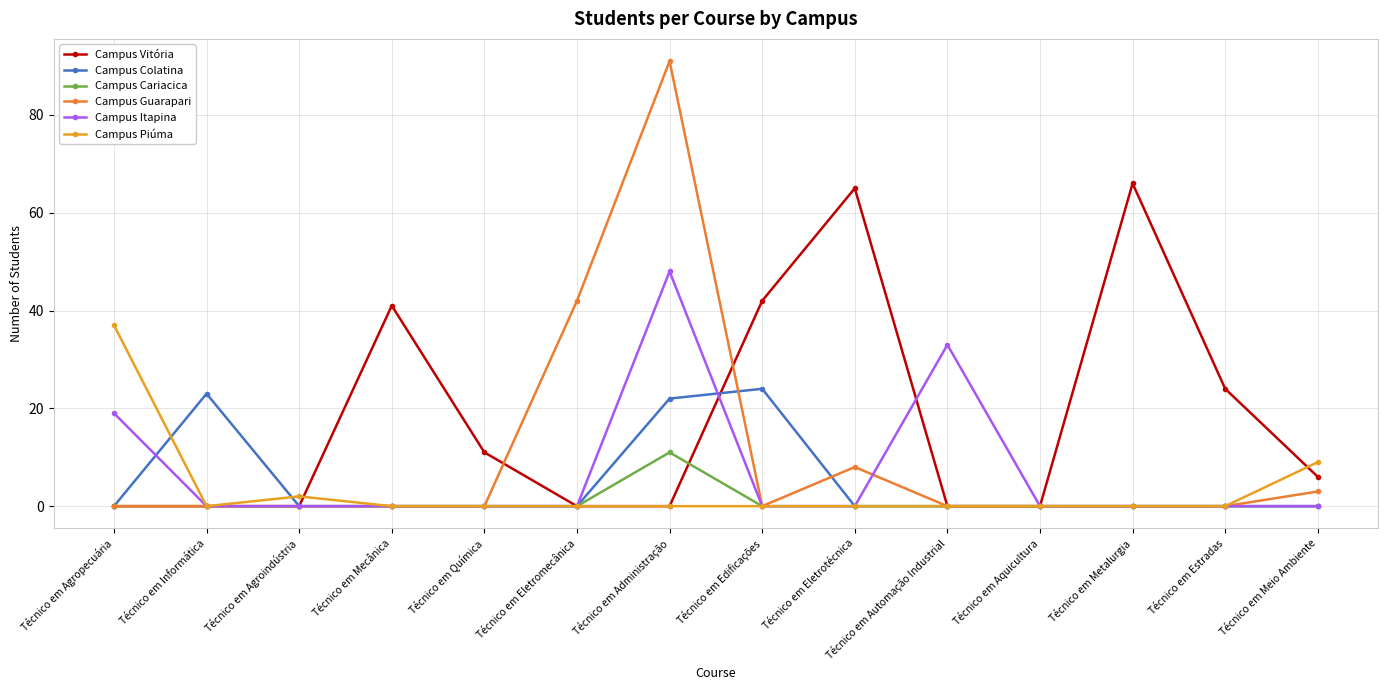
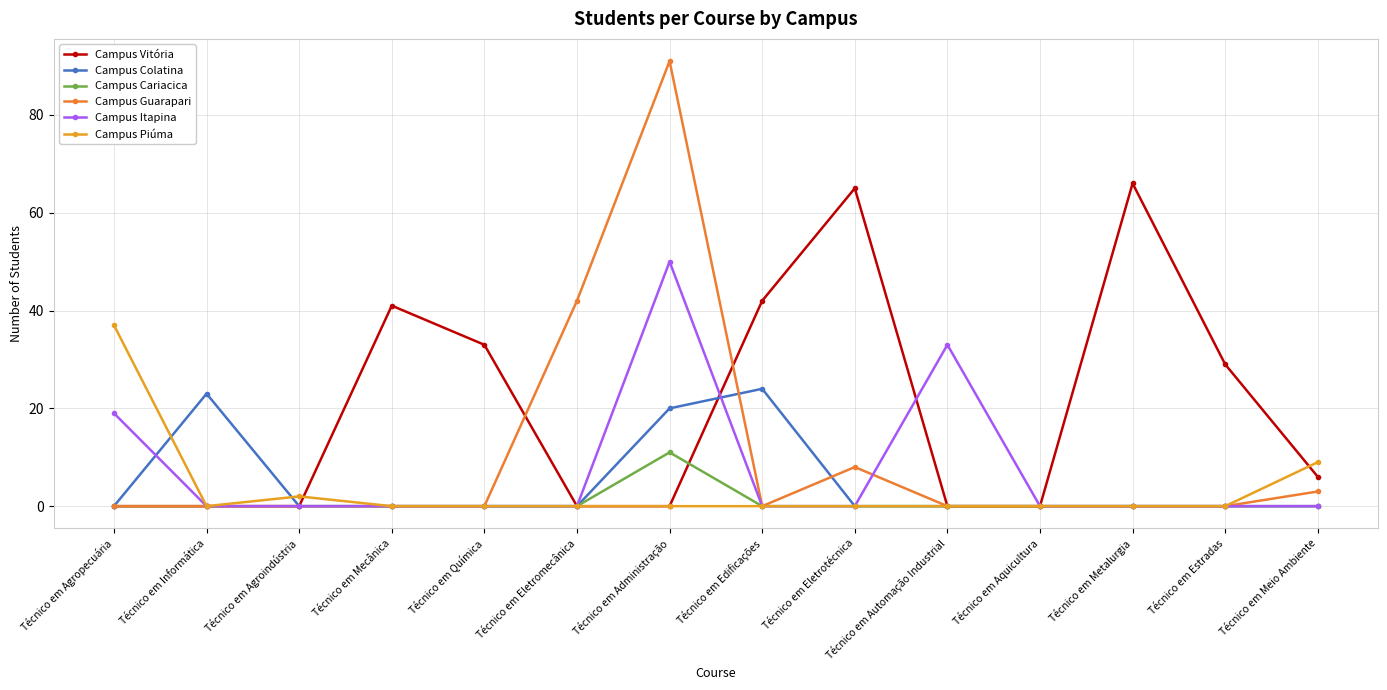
  {
    "Campus Vitória": {
      "Técnico em Mecânica": 41,
-     "Técnico em Química": 11,
+     "Técnico em Química": 33,
      "Técnico em Edificações": 42,
      "Técnico em Eletrotécnica": 65,
      "Técnico em Metalurgia": 66,
-     "Técnico em Estradas": 24,
+     "Técnico em Estradas": 29,
      "Técnico em Meio Ambiente": 6
    },
    "Campus Colatina": {
      "Técnico em Informática": 23,
-     "Técnico em Administração": 22,
+     "Técnico em Administração": 20,
      "Técnico em Edificações": 24
    },
    "Campus Cariacica": {
      "Técnico em Administração": 11
    },
    "Campus Itapina": {
      "Técnico em Agropecuária": 19,
-     "Técnico em Administração": 48,
+     "Técnico em Administração": 50,
      "Técnico em Automação Industrial": 33
    }
  }
